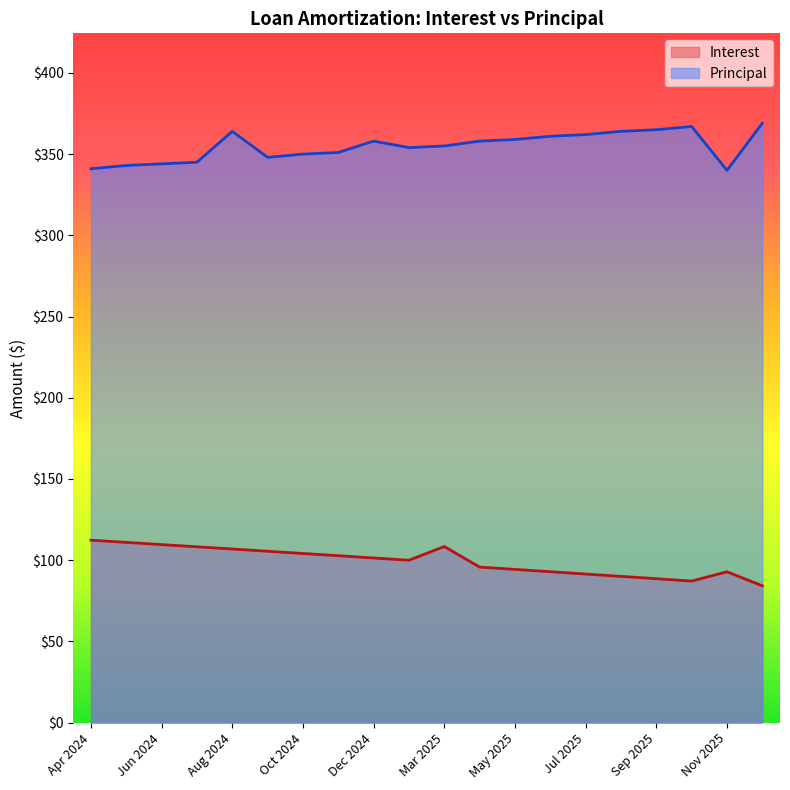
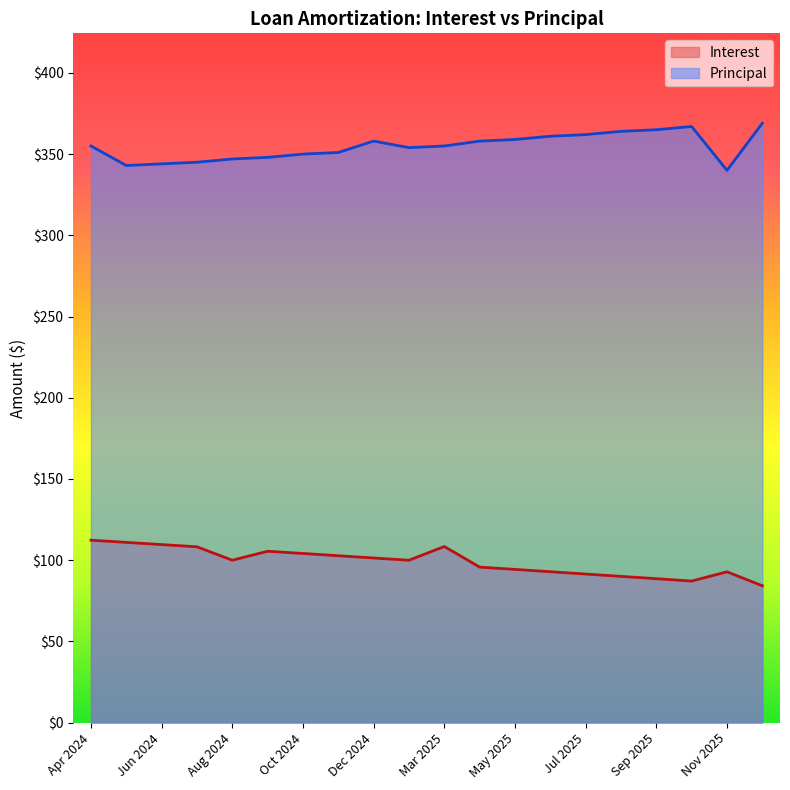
  {
    "Interest": {
      "Apr 2024": "$112",
      "Jun 2024": "$110",
-     "Aug 2024": "$107",
+     "Aug 2024": "$100",
      "Oct 2024": "$104",
      "Dec 2024": "$101",
      "Mar 2025": "$108",
      "May 2025": "$94",
      "Jul 2025": "$91",
      "Sep 2025": "$89",
      "Nov 2025": "$93"
    },
    "Principal": {
-     "Apr 2024": "$341",
+     "Apr 2024": "$355",
      "Jun 2024": "$344",
-     "Aug 2024": "$364",
+     "Aug 2024": "$347",
      "Oct 2024": "$350",
      "Dec 2024": "$358",
      "Mar 2025": "$355",
      "May 2025": "$359",
      "Jul 2025": "$362",
      "Sep 2025": "$365",
      "Nov 2025": "$340"
    }
  }
